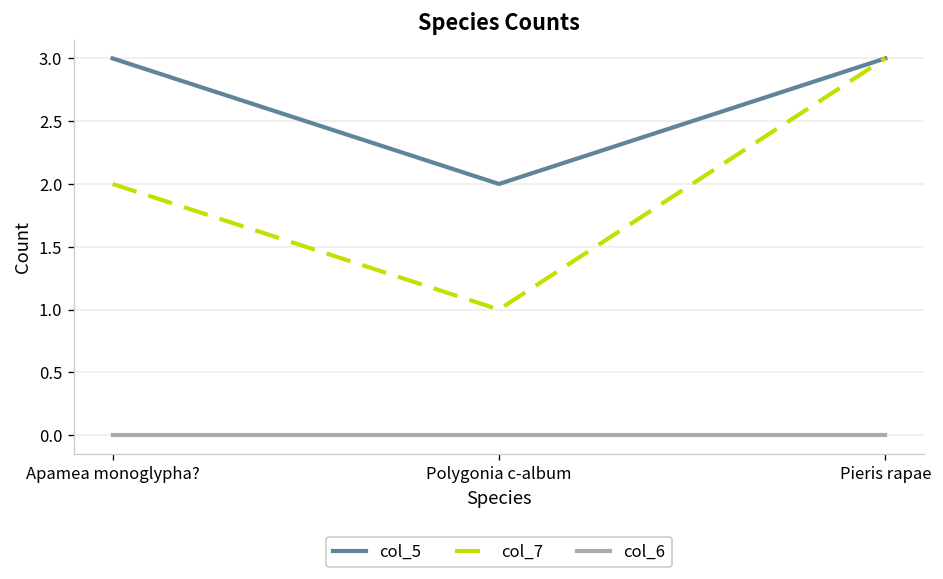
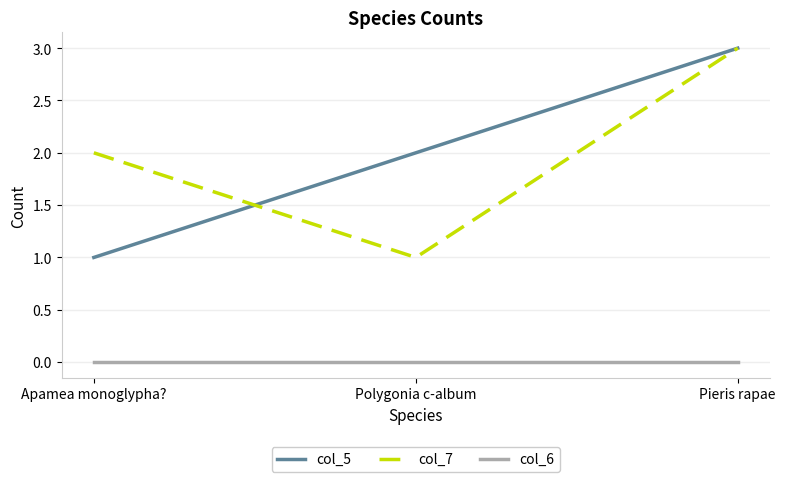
  {
    "col_5": {
-     "Apamea monoglypha?": 3,
+     "Apamea monoglypha?": 1,
      "Polygonia c-album": 2
    },
    "col_7": {
      "Apamea monoglypha?": 2,
      "Polygonia c-album": 1
    },
    "col_6": {
      "Apamea monoglypha?": 0,
      "Polygonia c-album": 0,
      "Pieris rapae": 0
    }
  }
